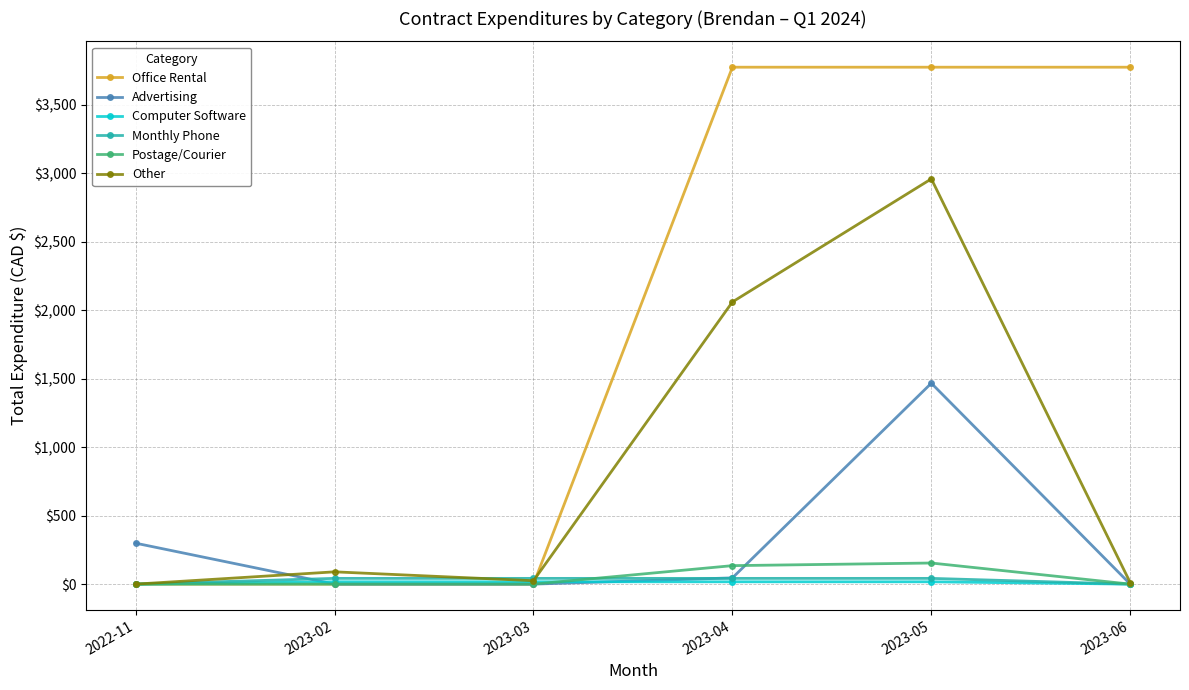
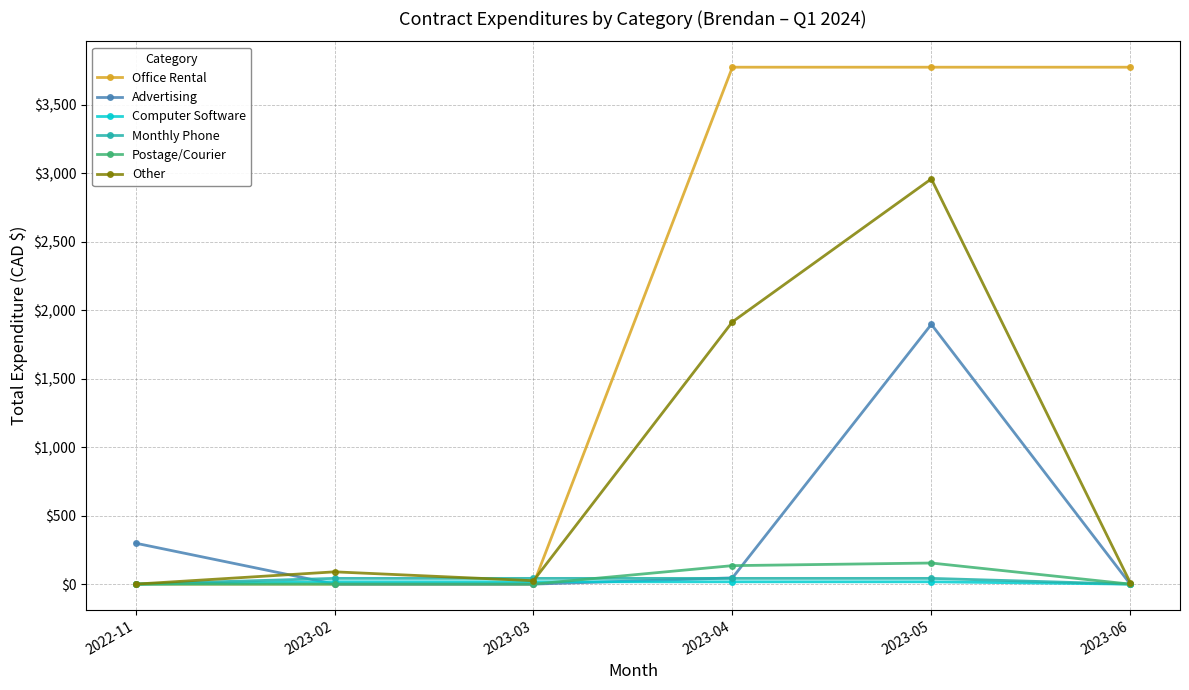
  {
    "Office Rental": {
      "2023-04": "$3,780",
      "2023-05": "$3,780",
      "2023-06": "$3,780"
    },
    "Advertising": {
      "2022-11": "$300",
-     "2023-05": "$1,470"
+     "2023-05": "$1,900"
    },
    "Postage/Courier": {
      "2023-04": "$130",
      "2023-05": "$150"
    },
    "Other": {
      "2023-02": "$90",
-     "2023-04": "$2,060",
+     "2023-04": "$1,920",
      "2023-05": "$2,960"
    }
  }
